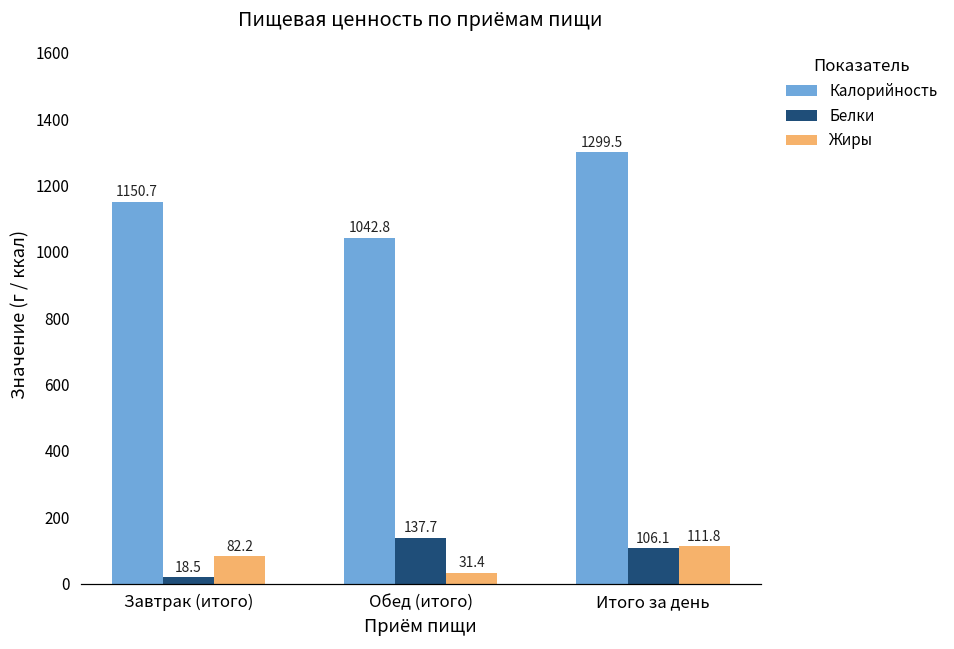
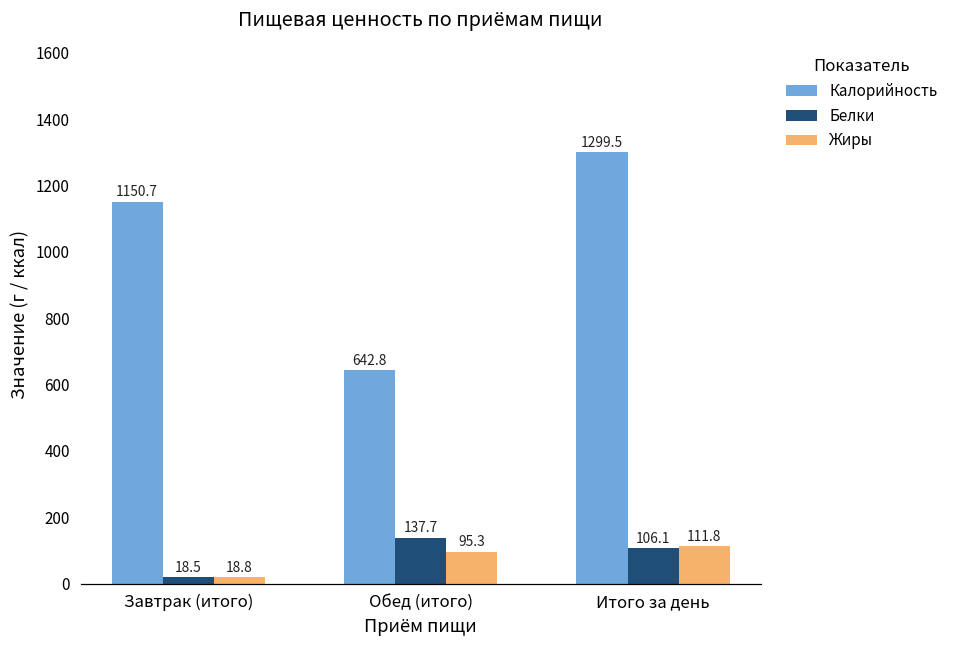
  {
    "Калорийность": {
      "Завтрак (итого)": 1150.7,
-     "Обед (итого)": 1042.8,
+     "Обед (итого)": 642.8,
      "Итого за день": 1299.5
    },
    "Белки": {
      "Завтрак (итого)": 18.5,
      "Обед (итого)": 137.7,
      "Итого за день": 106.1
    },
    "Жиры": {
-     "Завтрак (итого)": 82.2,
-     "Обед (итого)": 31.4,
+     "Завтрак (итого)": 18.8,
+     "Обед (итого)": 95.3,
      "Итого за день": 111.8
    }
  }
